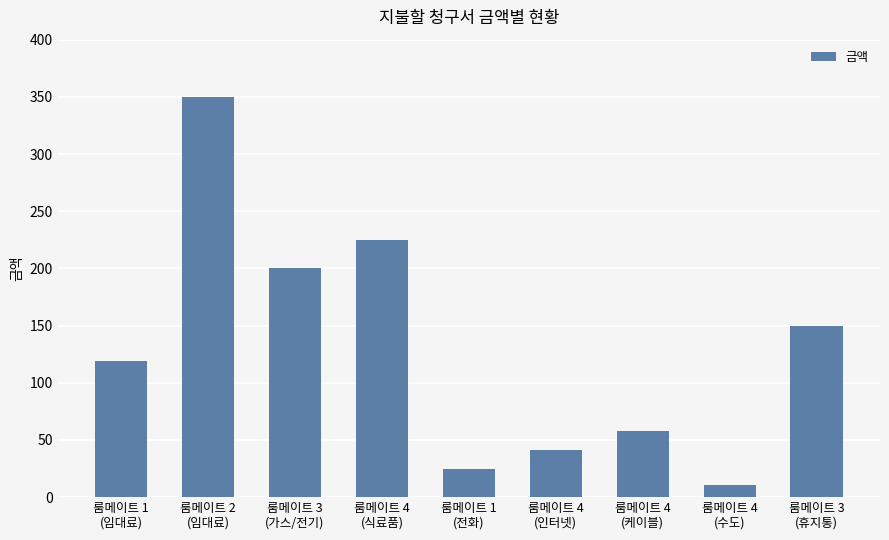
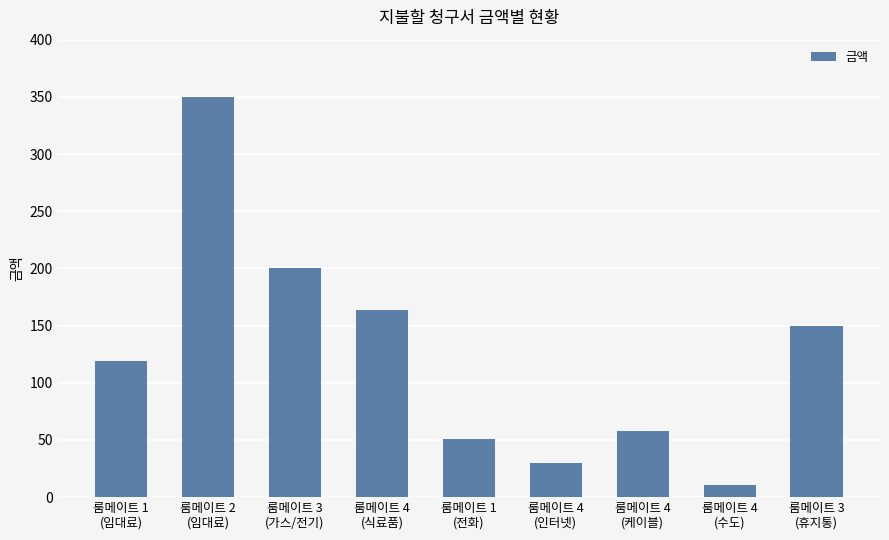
  {
    "룸메이트 1 (임대료)": 119,
    "룸메이트 2 (임대료)": 350,
    "룸메이트 3 (가스/전기)": 200,
-   "룸메이트 4 (식료품)": 225,
-   "룸메이트 1 (전화)": 25,
-   "룸메이트 4 (인터넷)": 41,
+   "룸메이트 4 (식료품)": 164,
+   "룸메이트 1 (전화)": 51,
+   "룸메이트 4 (인터넷)": 30,
    "룸메이트 4 (케이블)": 58,
    "룸메이트 4 (수도)": 11,
    "룸메이트 3 (휴지통)": 150
  }
